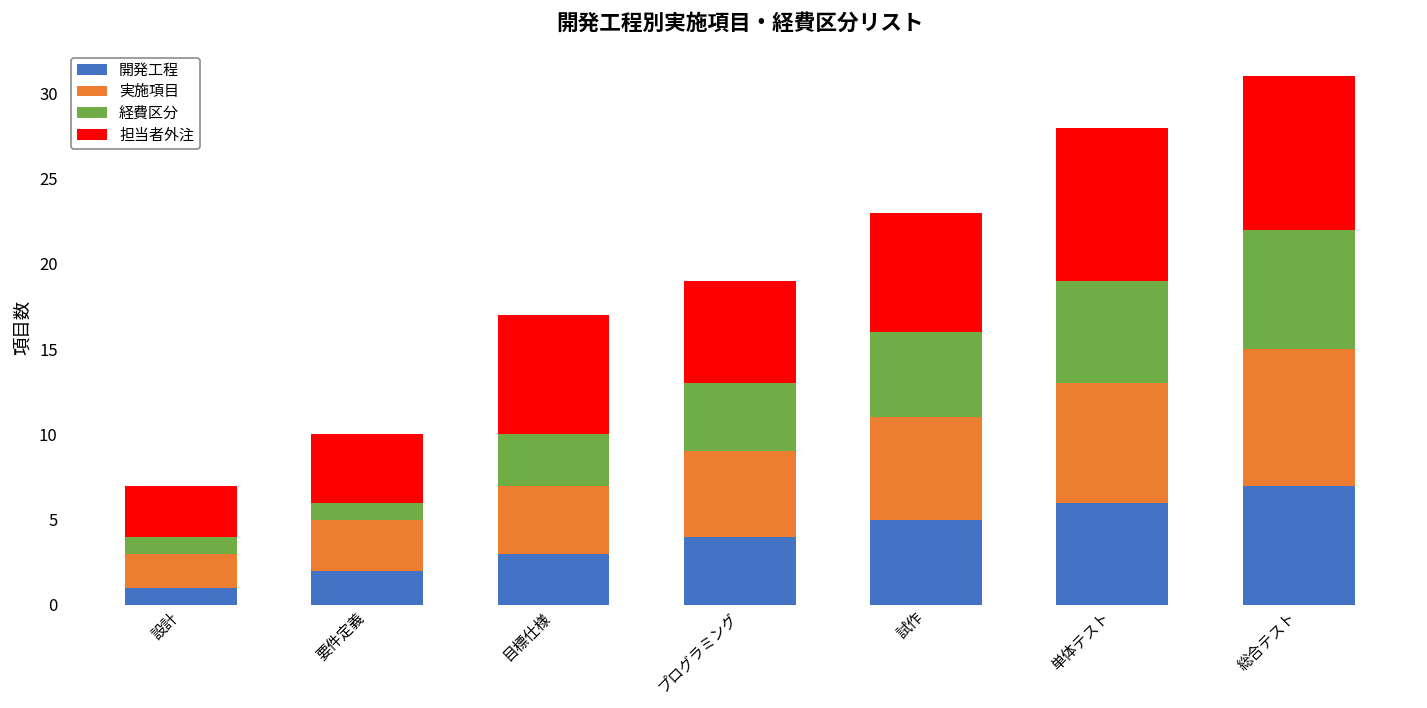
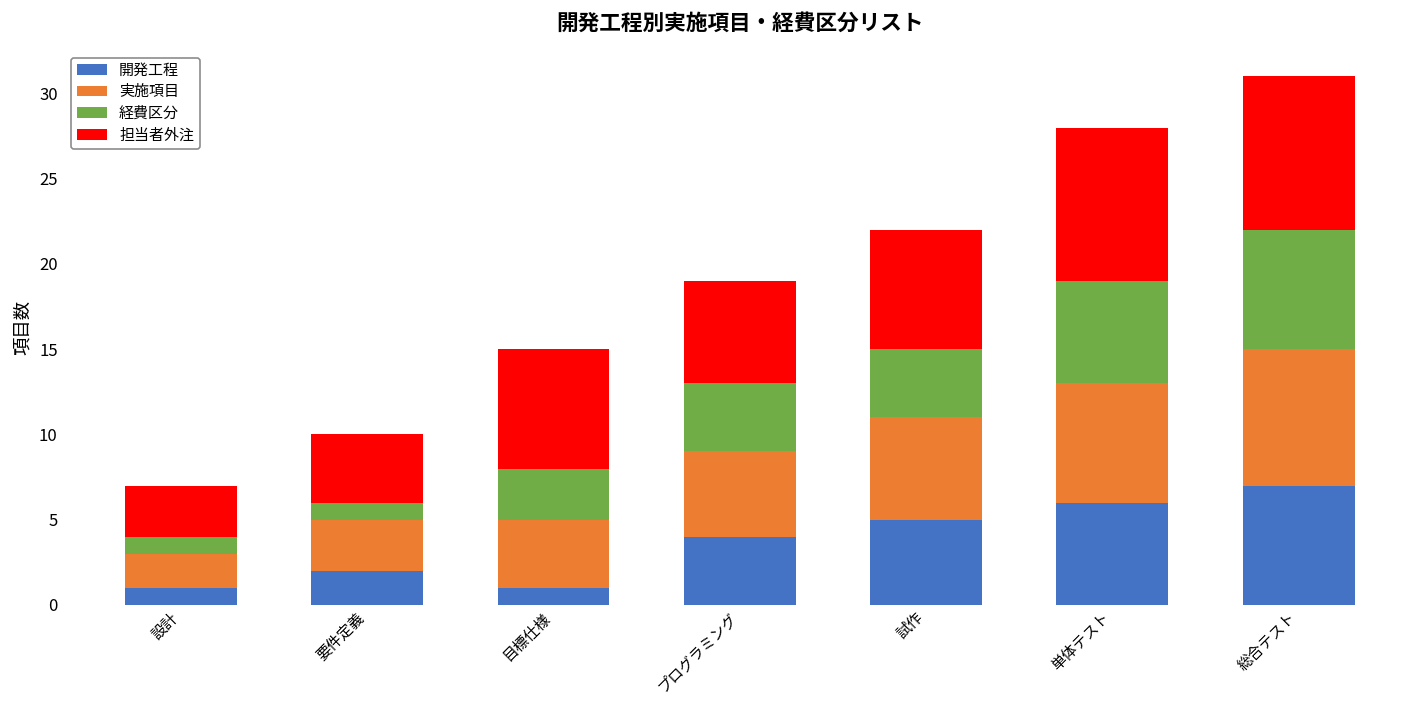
  {
    "開発工程": {
      "設計": 1,
      "要件定義": 2,
-     "目標仕様": 3,
+     "目標仕様": 1,
      "プログラミング": 4,
      "試作": 5,
      "単体テスト": 6,
      "総合テスト": 7
    },
    "実施項目": {
      "設計": 2,
      "要件定義": 3,
      "目標仕様": 4,
      "プログラミング": 5,
      "試作": 6,
      "単体テスト": 7,
      "総合テスト": 8
    },
    "経費区分": {
      "設計": 1,
      "要件定義": 1,
      "目標仕様": 3,
      "プログラミング": 4,
-     "試作": 5,
+     "試作": 4,
      "単体テスト": 6,
      "総合テスト": 7
    },
    "担当者外注": {
      "設計": 3,
      "要件定義": 4,
      "目標仕様": 7,
      "プログラミング": 6,
      "試作": 7,
      "単体テスト": 9,
      "総合テスト": 9
    }
  }
